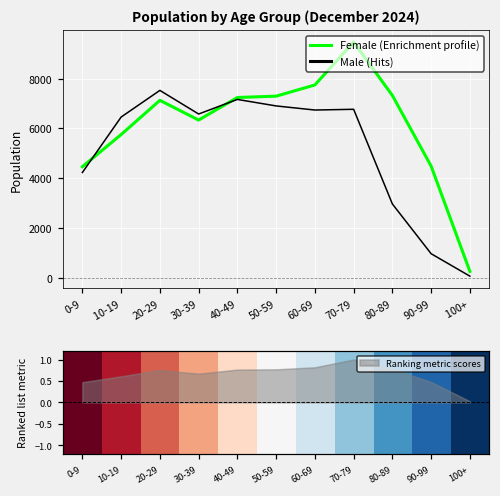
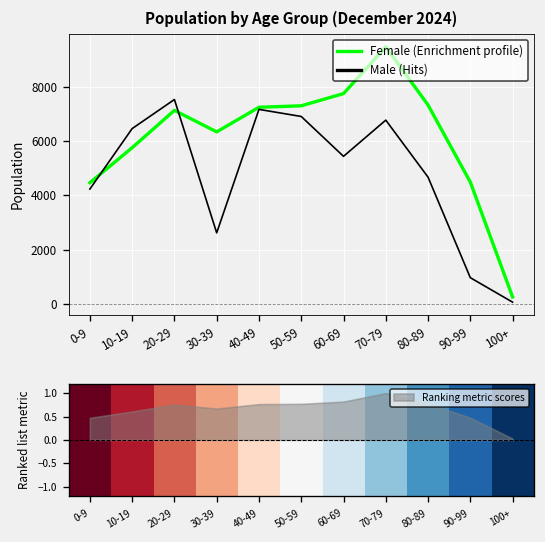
  {
    "Population by Age Group (December 2024)": {
      "Female (Enrichment profile)": {
        "0-9": 4500,
        "10-19": 5800,
        "20-29": 7100,
        "30-39": 6300,
        "50-59": 7300,
        "60-69": 7700,
        "80-89": 7300,
        "90-99": 4500,
        "100+": 300
      },
      "Male (Hits)": {
        "0-9": 4200,
        "10-19": 6500,
        "20-29": 7500,
-       "30-39": 6600,
+       "30-39": 2600,
        "50-59": 6900,
-       "60-69": 6700,
+       "60-69": 5400,
        "70-79": 6800,
-       "80-89": 3000,
+       "80-89": 4700,
        "90-99": 1000,
        "100+": 100
      }
    }
  }
